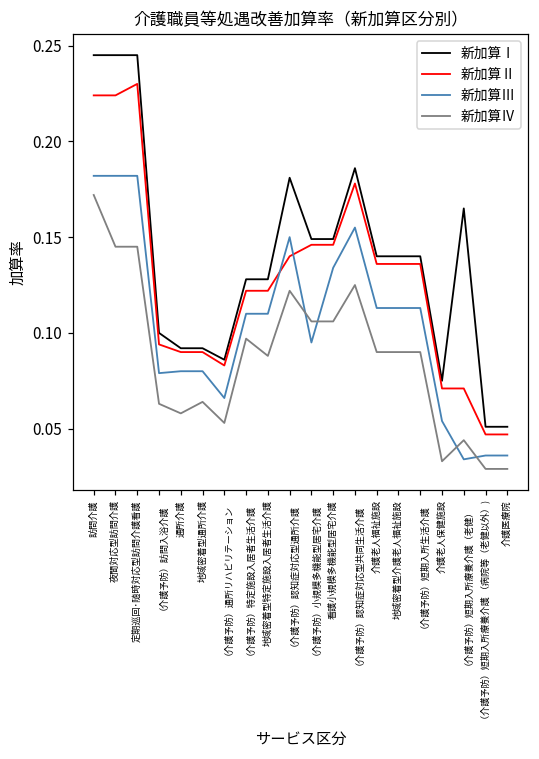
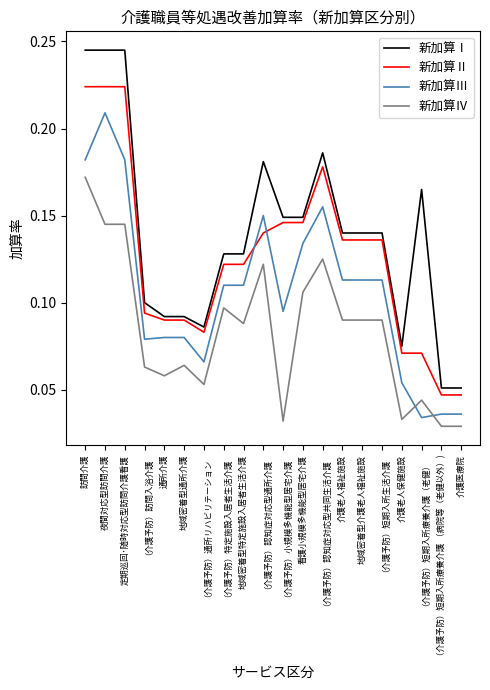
  {
    "新加算Ⅰ": {
      "訪問介護": 0.245,
      "夜間対応型訪問介護": 0.245,
      "定期巡回･随時対応型訪問介護看護": 0.245,
      "（介護予防）訪問入浴介護": 0.100,
      "通所介護": 0.092,
      "地域密着型通所介護": 0.092,
      "（介護予防）通所リハビリテーション": 0.086,
      "（介護予防）特定施設入居者生活介護": 0.128,
      "地域密着型特定施設入居者生活介護": 0.128,
      "（介護予防）認知症対応型通所介護": 0.181,
      "（介護予防）小規模多機能型居宅介護": 0.149,
      "看護小規模多機能型居宅介護": 0.149,
      "（介護予防）認知症対応型共同生活介護": 0.186,
      "介護老人福祉施設": 0.140,
      "地域密着型介護老人福祉施設": 0.140,
      "（介護予防）短期入所生活介護": 0.140,
      "介護老人保健施設": 0.075,
      "（介護予防）短期入所療養介護（老健）": 0.165,
      "（介護予防）短期入所療養介護 （病院等（老健以外）)": 0.051,
      "介護医療院": 0.051
    },
    "新加算Ⅱ": {
      "訪問介護": 0.224,
      "夜間対応型訪問介護": 0.224,
-     "定期巡回･随時対応型訪問介護看護": 0.230,
+     "定期巡回･随時対応型訪問介護看護": 0.224,
      "（介護予防）訪問入浴介護": 0.094,
      "通所介護": 0.090,
      "地域密着型通所介護": 0.090,
      "（介護予防）通所リハビリテーション": 0.083,
      "（介護予防）特定施設入居者生活介護": 0.122,
      "地域密着型特定施設入居者生活介護": 0.122,
      "（介護予防）認知症対応型通所介護": 0.140,
      "（介護予防）小規模多機能型居宅介護": 0.146,
      "看護小規模多機能型居宅介護": 0.146,
      "（介護予防）認知症対応型共同生活介護": 0.178,
      "介護老人福祉施設": 0.136,
      "地域密着型介護老人福祉施設": 0.136,
      "（介護予防）短期入所生活介護": 0.136,
      "介護老人保健施設": 0.071,
      "（介護予防）短期入所療養介護（老健）": 0.071,
      "（介護予防）短期入所療養介護 （病院等（老健以外）)": 0.047,
      "介護医療院": 0.047
    },
    "新加算Ⅲ": {
      "訪問介護": 0.182,
-     "夜間対応型訪問介護": 0.182,
+     "夜間対応型訪問介護": 0.209,
      "定期巡回･随時対応型訪問介護看護": 0.182,
      "（介護予防）訪問入浴介護": 0.079,
      "通所介護": 0.080,
      "地域密着型通所介護": 0.080,
      "（介護予防）通所リハビリテーション": 0.066,
      "（介護予防）特定施設入居者生活介護": 0.110,
      "地域密着型特定施設入居者生活介護": 0.110,
      "（介護予防）認知症対応型通所介護": 0.150,
      "（介護予防）小規模多機能型居宅介護": 0.095,
      "看護小規模多機能型居宅介護": 0.134,
      "（介護予防）認知症対応型共同生活介護": 0.155,
      "介護老人福祉施設": 0.113,
      "地域密着型介護老人福祉施設": 0.113,
      "（介護予防）短期入所生活介護": 0.113,
      "介護老人保健施設": 0.054,
      "（介護予防）短期入所療養介護（老健）": 0.034,
      "（介護予防）短期入所療養介護 （病院等（老健以外）)": 0.036,
      "介護医療院": 0.036
    },
    "新加算Ⅳ": {
      "訪問介護": 0.172,
      "夜間対応型訪問介護": 0.145,
      "定期巡回･随時対応型訪問介護看護": 0.145,
      "（介護予防）訪問入浴介護": 0.063,
      "通所介護": 0.058,
      "地域密着型通所介護": 0.064,
      "（介護予防）通所リハビリテーション": 0.053,
      "（介護予防）特定施設入居者生活介護": 0.097,
      "地域密着型特定施設入居者生活介護": 0.088,
      "（介護予防）認知症対応型通所介護": 0.122,
-     "（介護予防）小規模多機能型居宅介護": 0.106,
+     "（介護予防）小規模多機能型居宅介護": 0.032,
      "看護小規模多機能型居宅介護": 0.106,
      "（介護予防）認知症対応型共同生活介護": 0.125,
      "介護老人福祉施設": 0.090,
      "地域密着型介護老人福祉施設": 0.090,
      "（介護予防）短期入所生活介護": 0.090,
      "介護老人保健施設": 0.033,
      "（介護予防）短期入所療養介護（老健）": 0.044,
      "（介護予防）短期入所療養介護 （病院等（老健以外）)": 0.029,
      "介護医療院": 0.029
    }
  }
